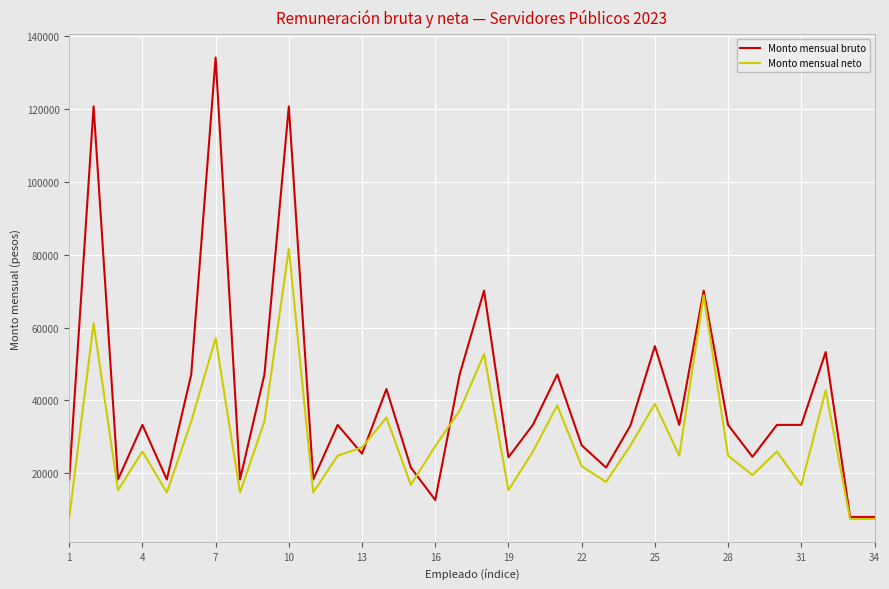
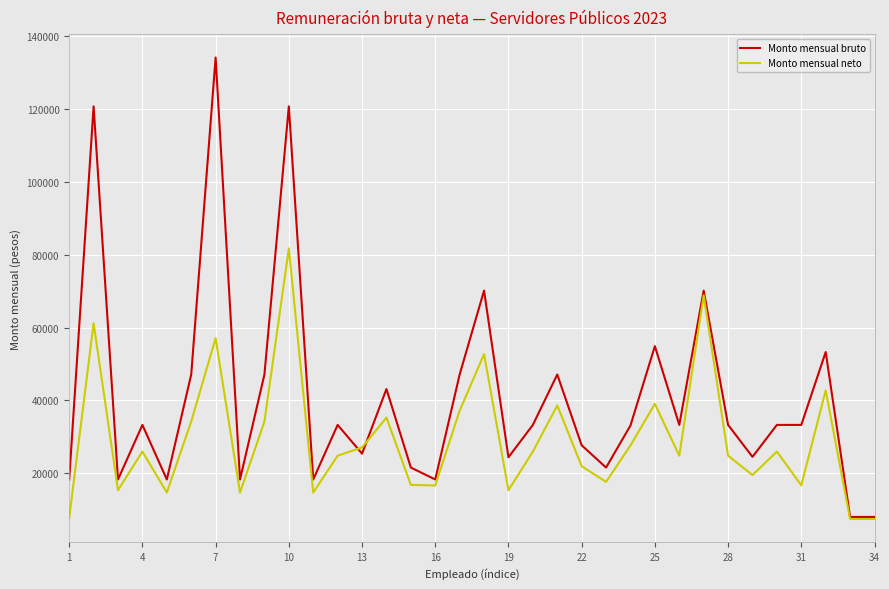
  {
    "Monto mensual bruto": {
      "1": 18000,
      "4": 33000,
      "7": 134000,
      "10": 121000,
      "13": 25000,
-     "16": 13000,
+     "16": 18000,
      "19": 24000,
      "22": 28000,
      "25": 55000,
      "28": 33000,
      "31": 33000
    },
    "Monto mensual neto": {
      "1": 8000,
      "4": 26000,
      "7": 57000,
      "10": 82000,
      "13": 27000,
-     "16": 27000,
+     "16": 17000,
      "19": 15000,
      "22": 22000,
      "25": 39000,
      "28": 25000,
      "31": 17000
    }
  }
